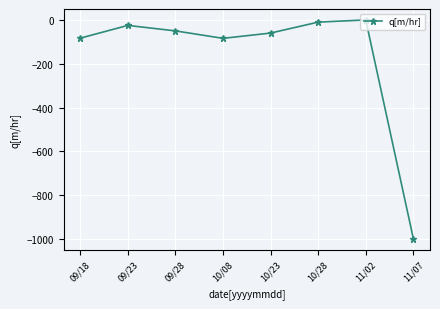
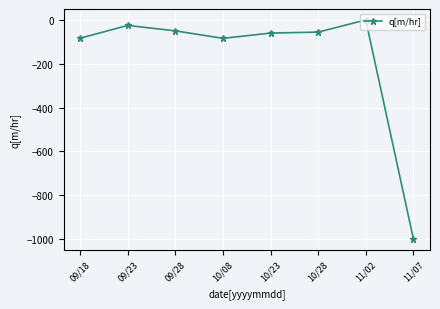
  {
    "09/18": -80,
    "09/23": -30,
    "09/28": -50,
    "10/08": -80,
    "10/23": -60,
-   "10/28": -10,
+   "10/28": -60,
    "11/07": -1000
  }
